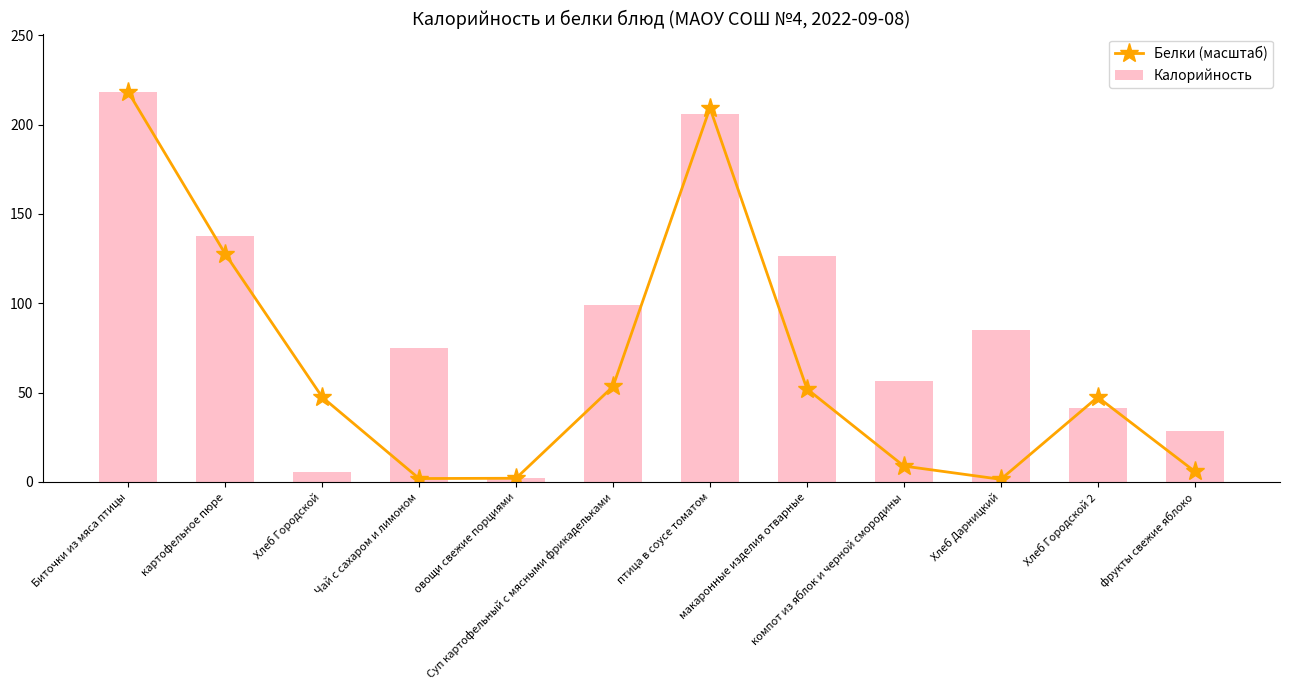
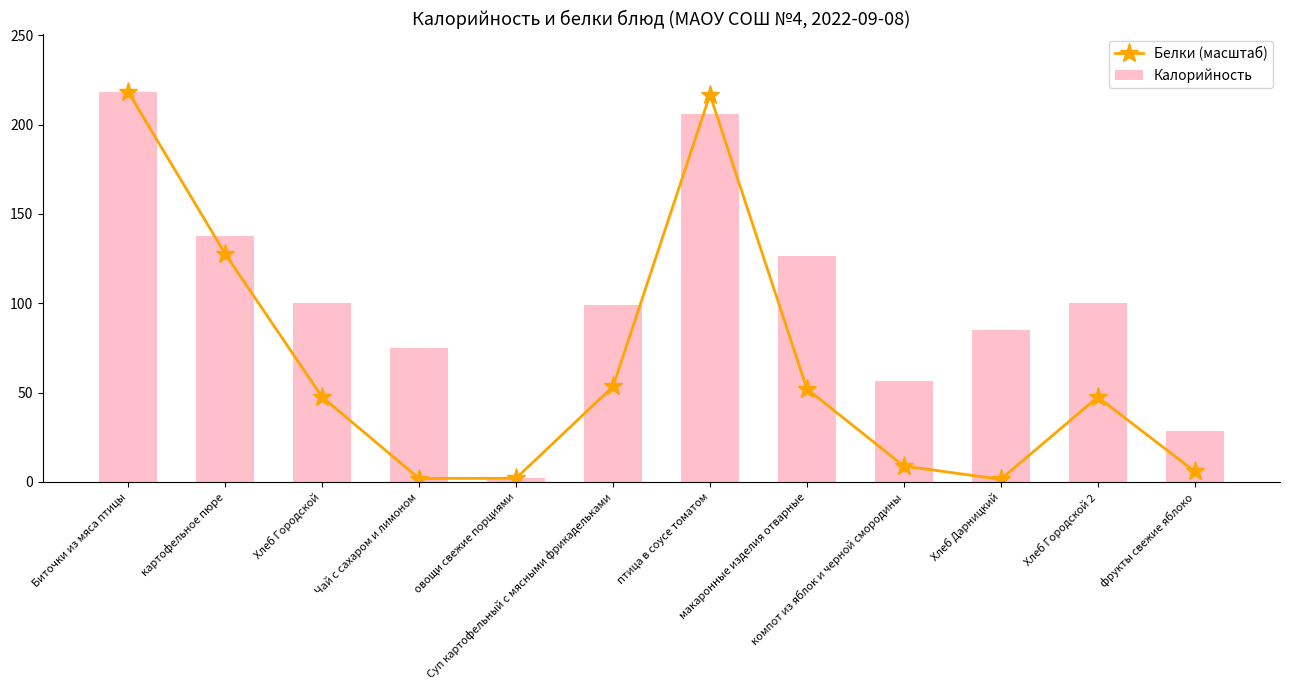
  {
    "Белки (масштаб)": {
      "Биточки из мяса птицы": 218,
      "картофельное пюре": 128,
      "Хлеб Городской": 47,
      "Чай с сахаром и лимоном": 2,
      "овощи свежие порциями": 2,
      "Суп картофельный с мясными фрикадельками": 53,
-     "птица в соусе томатом": 209,
+     "птица в соусе томатом": 217,
      "макаронные изделия отварные": 52,
      "компот из яблок и черной смородины": 9,
      "Хлеб Дарницкий": 1,
      "Хлеб Городской 2": 47,
      "фрукты свежие яблоко": 6
    },
    "Калорийность": {
      "Биточки из мяса птицы": 218,
      "картофельное пюре": 138,
-     "Хлеб Городской": 6,
+     "Хлеб Городской": 100,
      "Чай с сахаром и лимоном": 75,
      "овощи свежие порциями": 2,
      "Суп картофельный с мясными фрикадельками": 99,
      "птица в соусе томатом": 206,
      "макаронные изделия отварные": 127,
      "компот из яблок и черной смородины": 56,
      "Хлеб Дарницкий": 85,
-     "Хлеб Городской 2": 41,
+     "Хлеб Городской 2": 100,
      "фрукты свежие яблоко": 29
    }
  }
